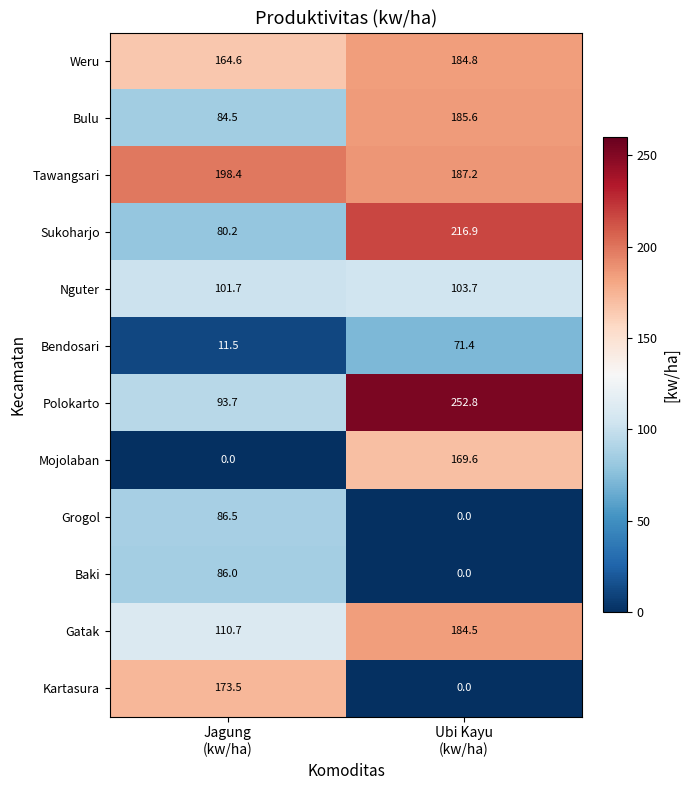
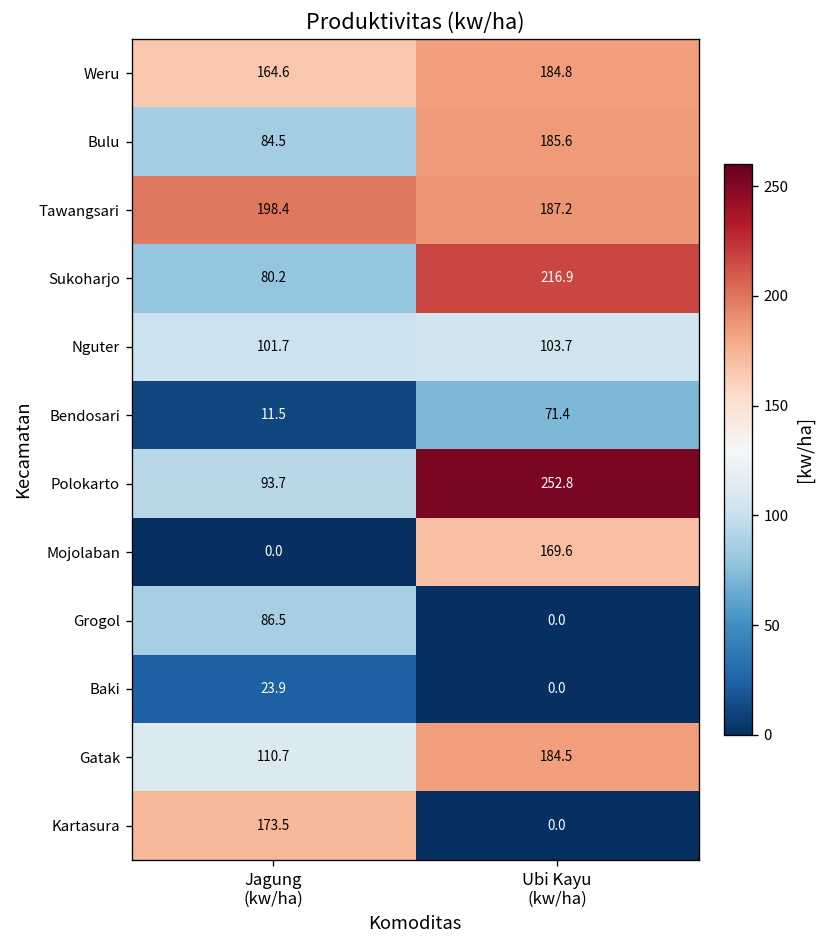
  {
    "Weru": {
      "Jagung (kw/ha)": 164.6,
      "Ubi Kayu (kw/ha)": 184.8
    },
    "Bulu": {
      "Jagung (kw/ha)": 84.5,
      "Ubi Kayu (kw/ha)": 185.6
    },
    "Tawangsari": {
      "Jagung (kw/ha)": 198.4,
      "Ubi Kayu (kw/ha)": 187.2
    },
    "Sukoharjo": {
      "Jagung (kw/ha)": 80.2,
      "Ubi Kayu (kw/ha)": 216.9
    },
    "Nguter": {
      "Jagung (kw/ha)": 101.7,
      "Ubi Kayu (kw/ha)": 103.7
    },
    "Bendosari": {
      "Jagung (kw/ha)": 11.5,
      "Ubi Kayu (kw/ha)": 71.4
    },
    "Polokarto": {
      "Jagung (kw/ha)": 93.7,
      "Ubi Kayu (kw/ha)": 252.8
    },
    "Mojolaban": {
      "Jagung (kw/ha)": 0.0,
      "Ubi Kayu (kw/ha)": 169.6
    },
    "Grogol": {
      "Jagung (kw/ha)": 86.5,
      "Ubi Kayu (kw/ha)": 0.0
    },
    "Baki": {
-     "Jagung (kw/ha)": 86.0,
+     "Jagung (kw/ha)": 23.9,
      "Ubi Kayu (kw/ha)": 0.0
    },
    "Gatak": {
      "Jagung (kw/ha)": 110.7,
      "Ubi Kayu (kw/ha)": 184.5
    },
    "Kartasura": {
      "Jagung (kw/ha)": 173.5,
      "Ubi Kayu (kw/ha)": 0.0
    }
  }
